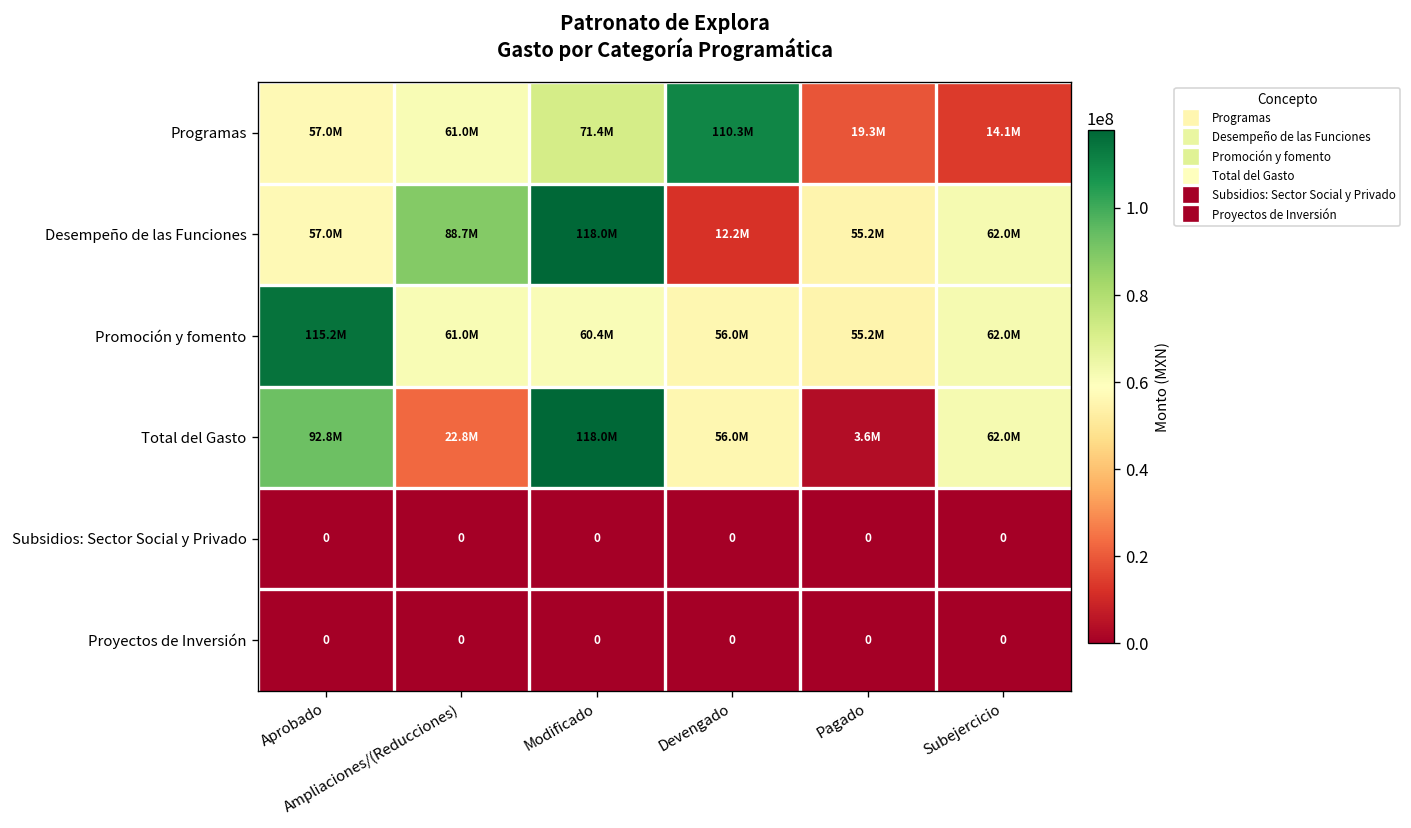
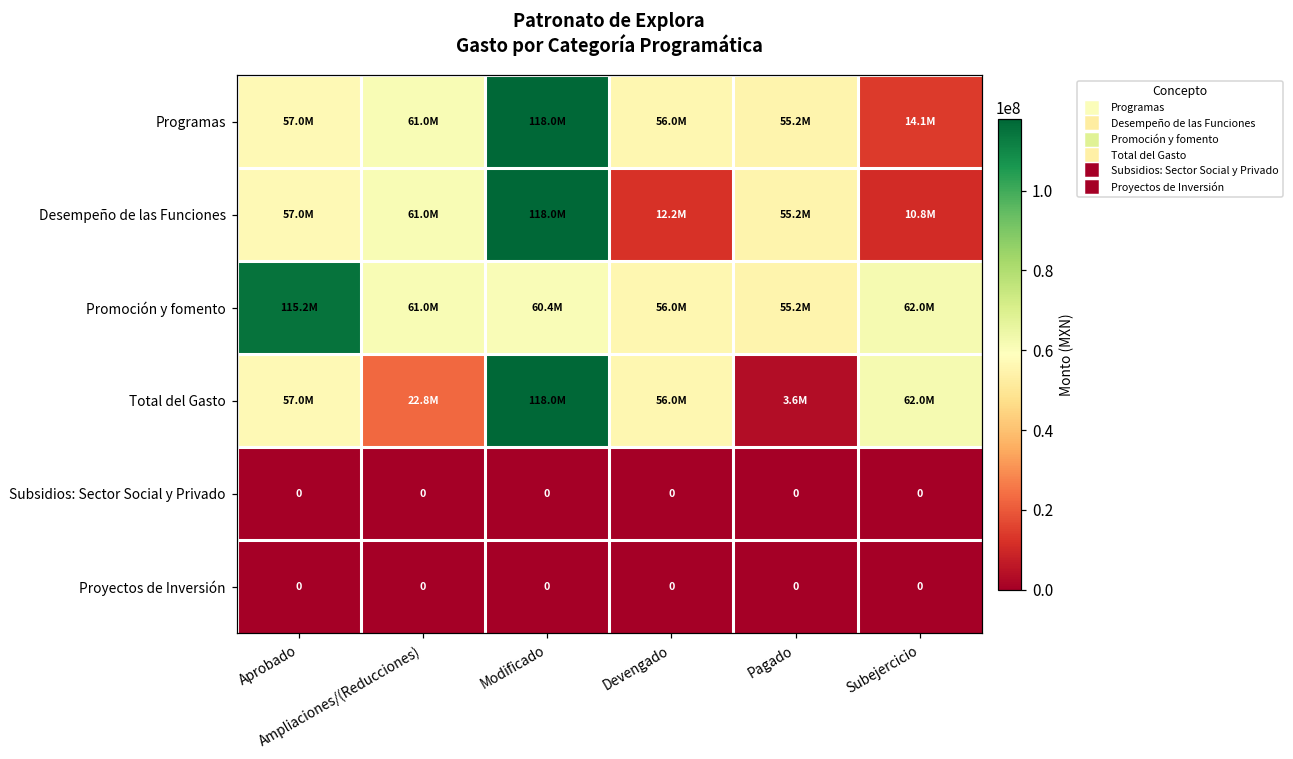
  {
    "Programas": {
      "Aprobado": "57.0M",
      "Ampliaciones/(Reducciones)": "61.0M",
-     "Modificado": "71.4M",
-     "Devengado": "110.3M",
-     "Pagado": "19.3M",
+     "Modificado": "118.0M",
+     "Devengado": "56.0M",
+     "Pagado": "55.2M",
      "Subejercicio": "14.1M"
    },
    "Desempeño de las Funciones": {
      "Aprobado": "57.0M",
-     "Ampliaciones/(Reducciones)": "88.7M",
+     "Ampliaciones/(Reducciones)": "61.0M",
      "Modificado": "118.0M",
      "Devengado": "12.2M",
      "Pagado": "55.2M",
-     "Subejercicio": "62.0M"
+     "Subejercicio": "10.8M"
    },
    "Promoción y fomento": {
      "Aprobado": "115.2M",
      "Ampliaciones/(Reducciones)": "61.0M",
      "Modificado": "60.4M",
      "Devengado": "56.0M",
      "Pagado": "55.2M",
      "Subejercicio": "62.0M"
    },
    "Total del Gasto": {
-     "Aprobado": "92.8M",
+     "Aprobado": "57.0M",
      "Ampliaciones/(Reducciones)": "22.8M",
      "Modificado": "118.0M",
      "Devengado": "56.0M",
      "Pagado": "3.6M",
      "Subejercicio": "62.0M"
    },
    "Subsidios: Sector Social y Privado": {
      "Aprobado": "0",
      "Ampliaciones/(Reducciones)": "0",
      "Modificado": "0",
      "Devengado": "0",
      "Pagado": "0",
      "Subejercicio": "0"
    },
    "Proyectos de Inversión": {
      "Aprobado": "0",
      "Ampliaciones/(Reducciones)": "0",
      "Modificado": "0",
      "Devengado": "0",
      "Pagado": "0",
      "Subejercicio": "0"
    }
  }
